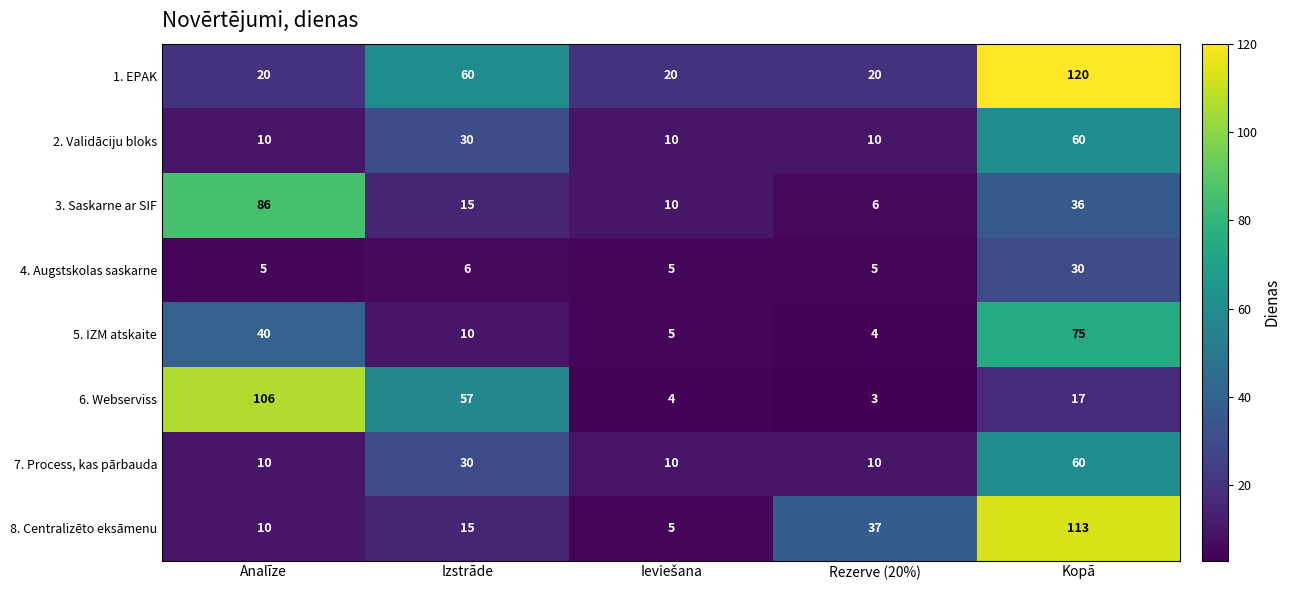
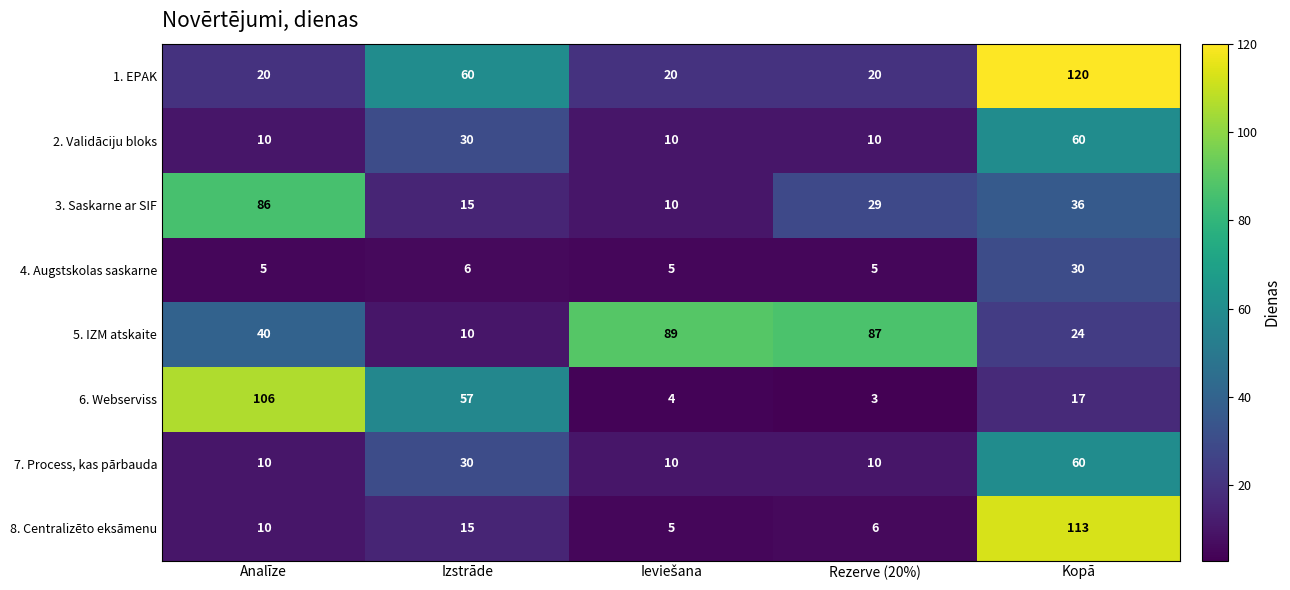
  {
    "1. EPAK": {
      "Analīze": 20,
      "Izstrāde": 60,
      "Ieviešana": 20,
      "Rezerve (20%)": 20,
      "Kopā": 120
    },
    "2. Validāciju bloks": {
      "Analīze": 10,
      "Izstrāde": 30,
      "Ieviešana": 10,
      "Rezerve (20%)": 10,
      "Kopā": 60
    },
    "3. Saskarne ar SIF": {
      "Analīze": 86,
      "Izstrāde": 15,
      "Ieviešana": 10,
-     "Rezerve (20%)": 6,
+     "Rezerve (20%)": 29,
      "Kopā": 36
    },
    "4. Augstskolas saskarne": {
      "Analīze": 5,
      "Izstrāde": 6,
      "Ieviešana": 5,
      "Rezerve (20%)": 5,
      "Kopā": 30
    },
    "5. IZM atskaite": {
      "Analīze": 40,
      "Izstrāde": 10,
-     "Ieviešana": 5,
-     "Rezerve (20%)": 4,
-     "Kopā": 75
+     "Ieviešana": 89,
+     "Rezerve (20%)": 87,
+     "Kopā": 24
    },
    "6. Webserviss": {
      "Analīze": 106,
      "Izstrāde": 57,
      "Ieviešana": 4,
      "Rezerve (20%)": 3,
      "Kopā": 17
    },
    "7. Process, kas pārbauda": {
      "Analīze": 10,
      "Izstrāde": 30,
      "Ieviešana": 10,
      "Rezerve (20%)": 10,
      "Kopā": 60
    },
    "8. Centralizēto eksāmenu": {
      "Analīze": 10,
      "Izstrāde": 15,
      "Ieviešana": 5,
-     "Rezerve (20%)": 37,
+     "Rezerve (20%)": 6,
      "Kopā": 113
    }
  }
